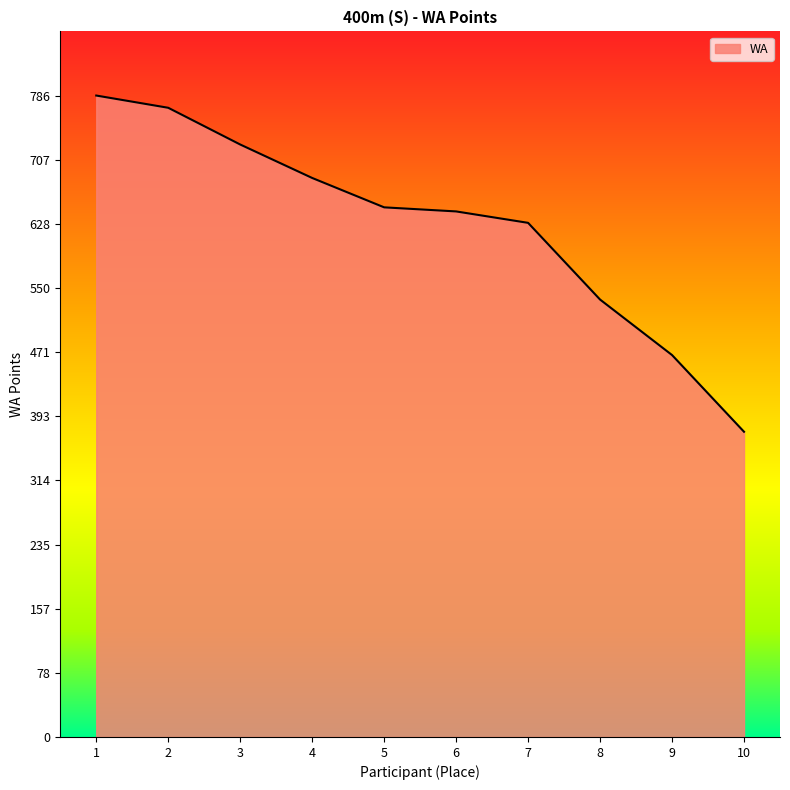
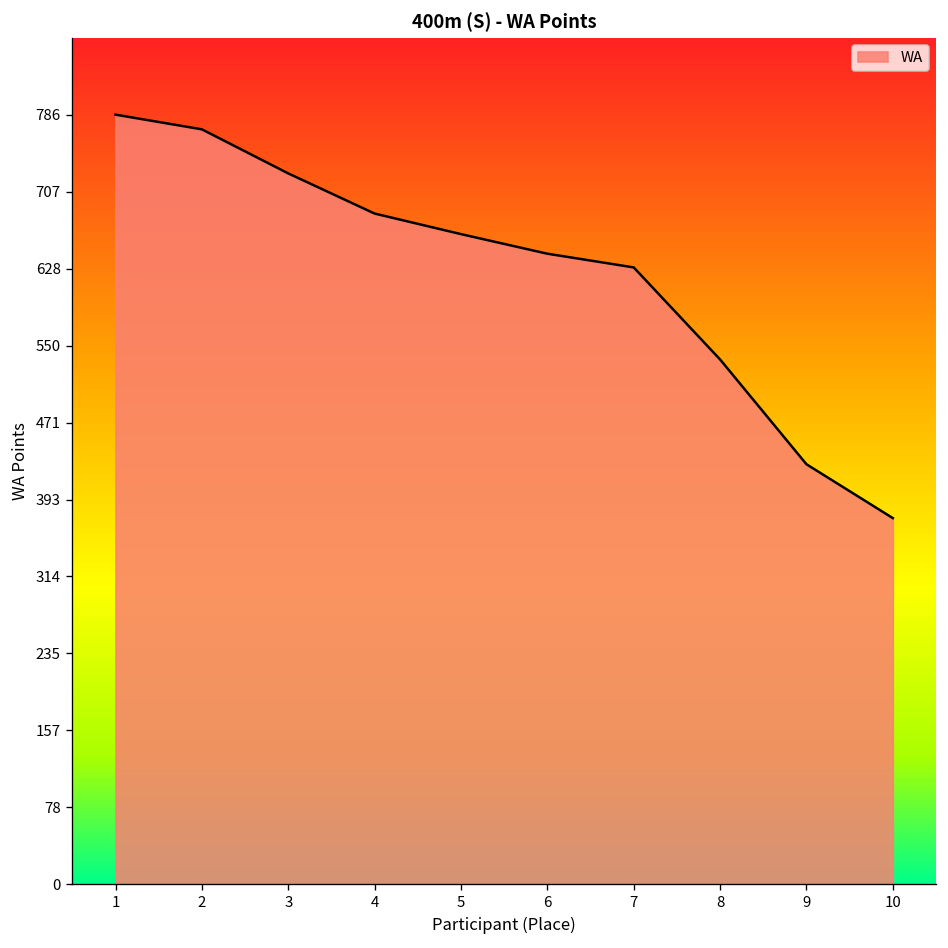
  {
    "1": 790,
    "2": 770,
    "3": 730,
    "4": 690,
-   "5": 650,
+   "5": 660,
    "6": 640,
    "7": 630,
    "8": 540,
-   "9": 470,
+   "9": 430,
    "10": 370
  }
